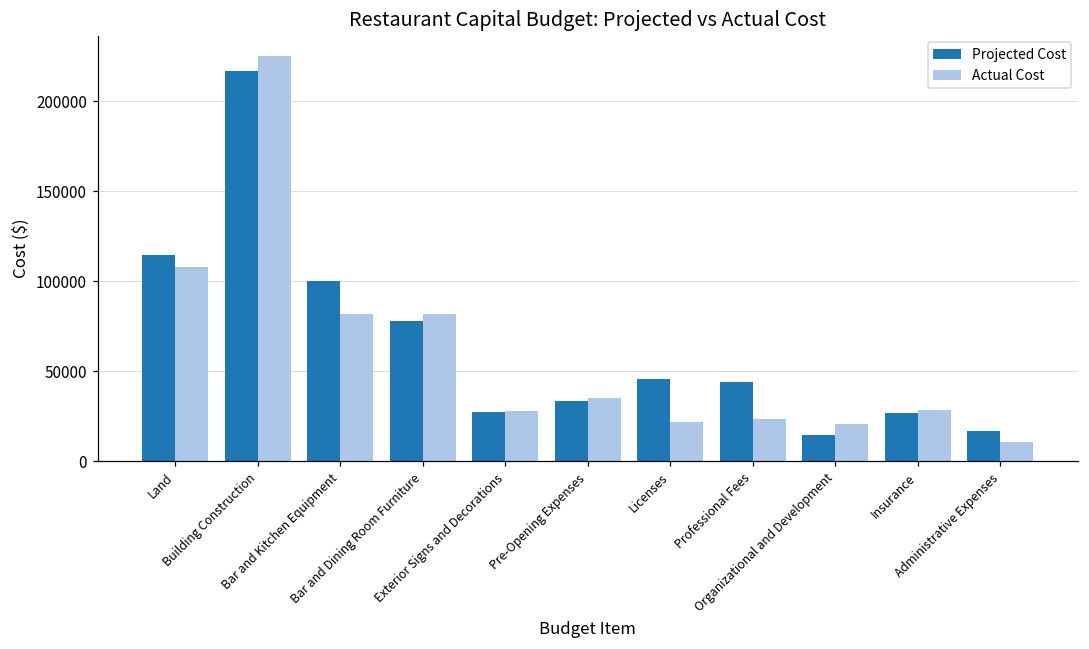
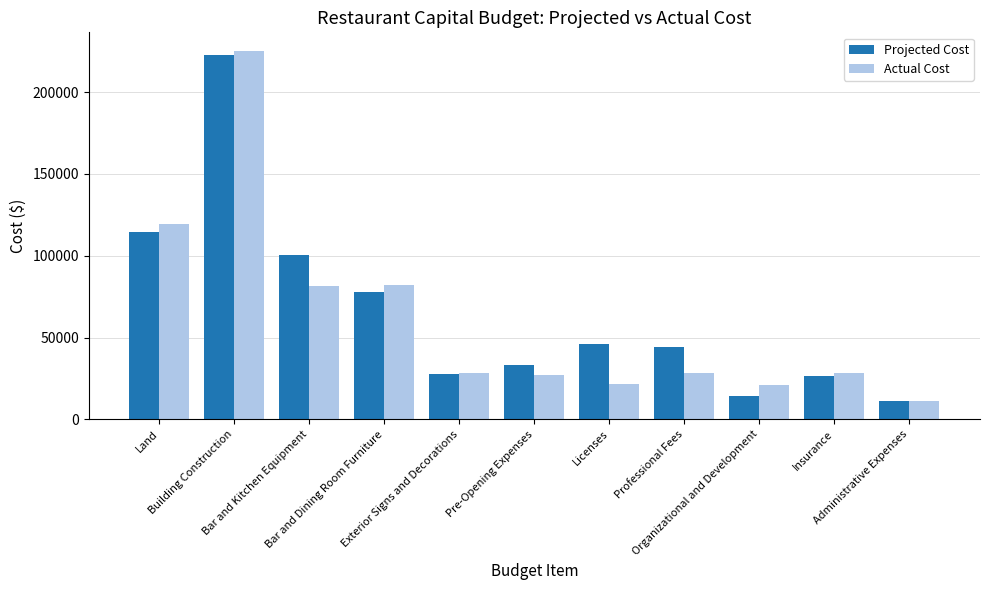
  {
    "Projected Cost": {
      "Land": 115000,
-     "Building Construction": 217000,
+     "Building Construction": 223000,
      "Bar and Kitchen Equipment": 100000,
      "Bar and Dining Room Furniture": 78000,
      "Exterior Signs and Decorations": 27000,
      "Pre-Opening Expenses": 33000,
      "Licenses": 46000,
      "Professional Fees": 44000,
      "Organizational and Development": 14000,
      "Insurance": 27000,
-     "Administrative Expenses": 17000
+     "Administrative Expenses": 11000
    },
    "Actual Cost": {
-     "Land": 108000,
+     "Land": 120000,
      "Building Construction": 225000,
      "Bar and Kitchen Equipment": 82000,
      "Bar and Dining Room Furniture": 82000,
      "Exterior Signs and Decorations": 28000,
-     "Pre-Opening Expenses": 35000,
+     "Pre-Opening Expenses": 27000,
      "Licenses": 22000,
-     "Professional Fees": 23000,
+     "Professional Fees": 28000,
      "Organizational and Development": 21000,
      "Insurance": 28000,
      "Administrative Expenses": 11000
    }
  }
